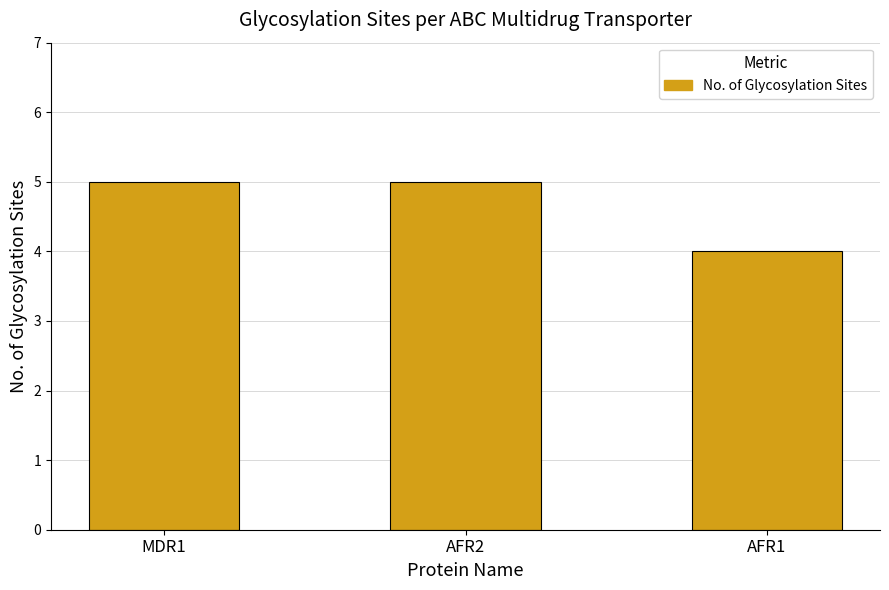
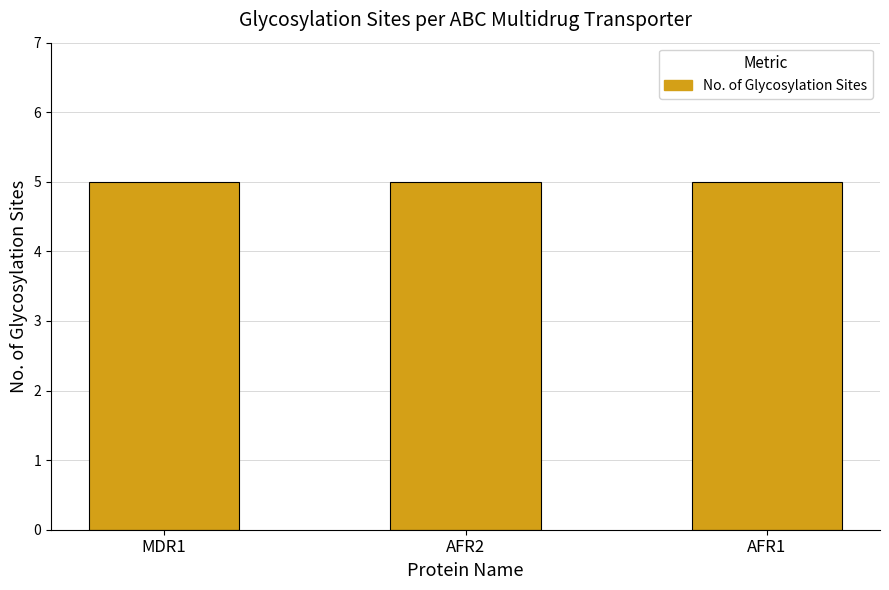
  {
    "MDR1": 5,
    "AFR2": 5,
-   "AFR1": 4
+   "AFR1": 5
  }
